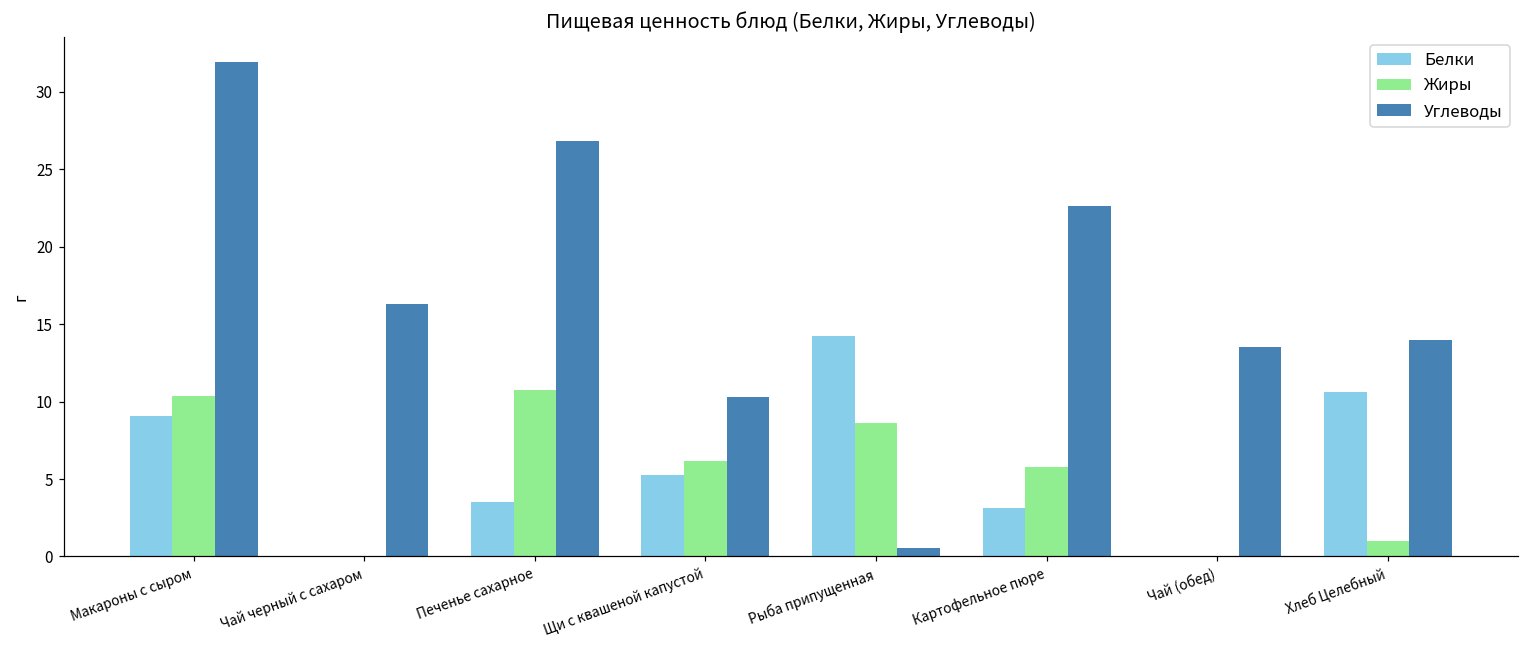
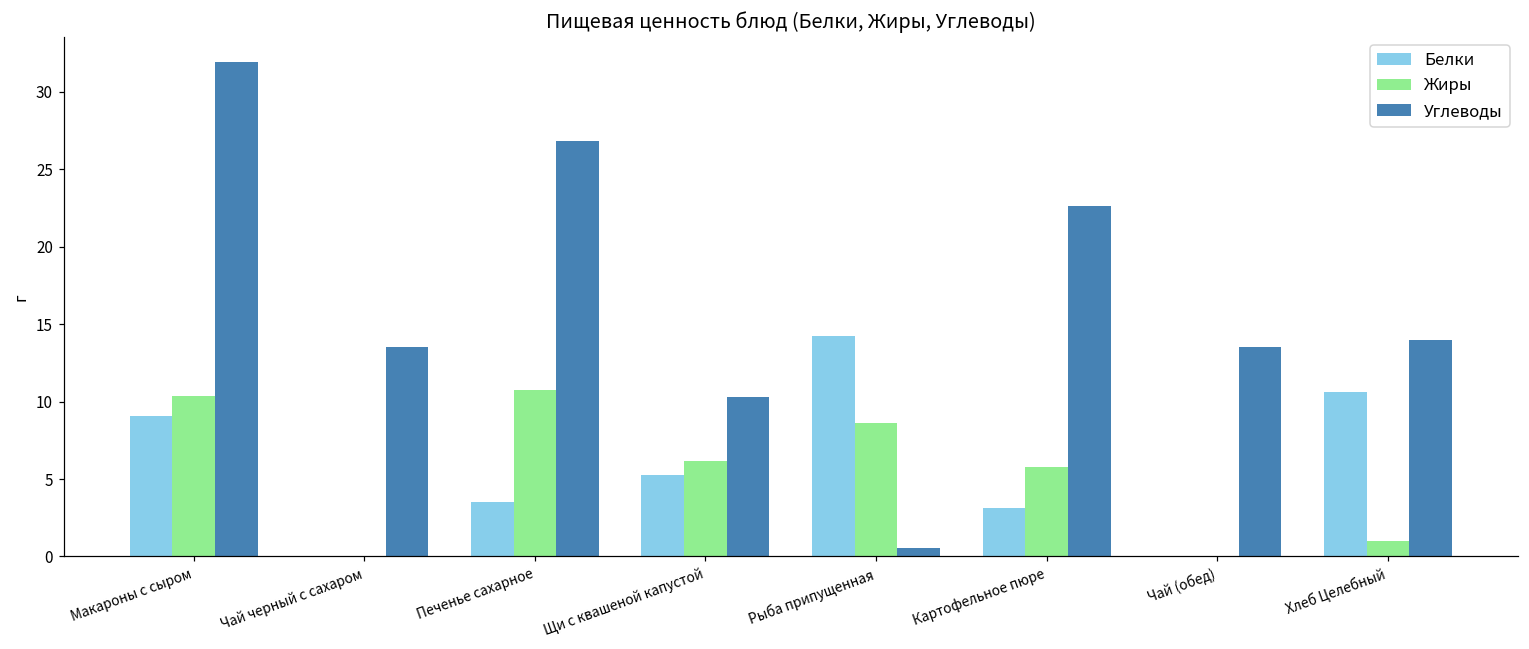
  {
    "Белки": {
      "Макароны с сыром": 9.1,
      "Чай черный с сахаром": 0.0,
      "Печенье сахарное": 3.5,
      "Щи с квашеной капустой": 5.2,
      "Рыба припущенная": 14.2,
      "Картофельное пюре": 3.2,
      "Чай (обед)": 0.0,
      "Хлеб Целебный": 10.6
    },
    "Жиры": {
      "Макароны с сыром": 10.4,
      "Чай черный с сахаром": 0.0,
      "Печенье сахарное": 10.8,
      "Щи с квашеной капустой": 6.2,
      "Рыба припущенная": 8.6,
      "Картофельное пюре": 5.8,
      "Чай (обед)": 0.0,
      "Хлеб Целебный": 1.0
    },
    "Углеводы": {
      "Макароны с сыром": 32.0,
-     "Чай черный с сахаром": 16.3,
+     "Чай черный с сахаром": 13.5,
      "Печенье сахарное": 26.8,
      "Щи с квашеной капустой": 10.3,
      "Рыба припущенная": 0.5,
      "Картофельное пюре": 22.6,
      "Чай (обед)": 13.5,
      "Хлеб Целебный": 14.0
    }
  }
